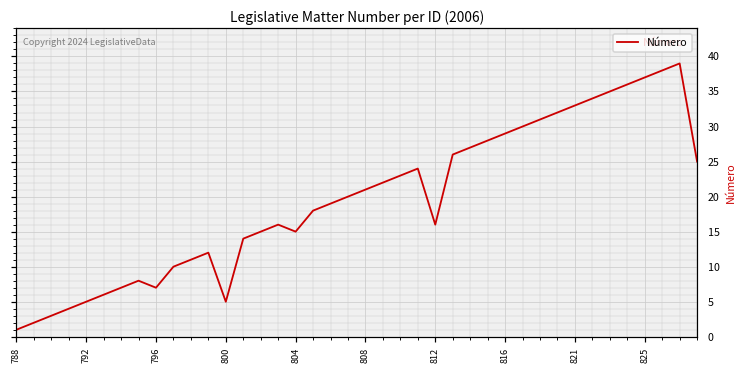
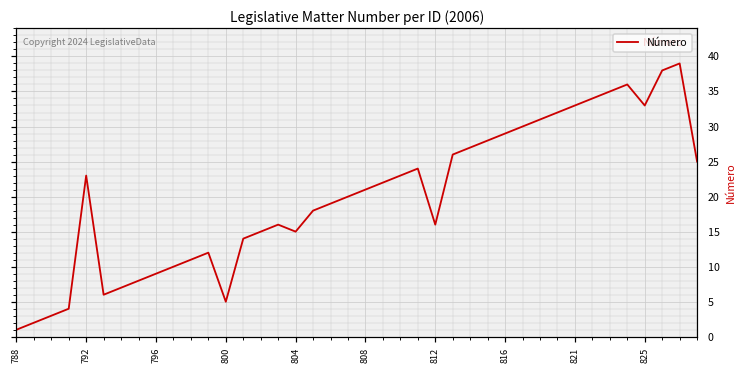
  {
    "788": 1,
-   "792": 5,
-   "796": 7,
+   "792": 23,
+   "796": 9,
    "800": 5,
    "804": 15,
    "808": 21,
    "812": 16,
    "816": 29,
    "821": 33,
-   "825": 37
+   "825": 33
  }
